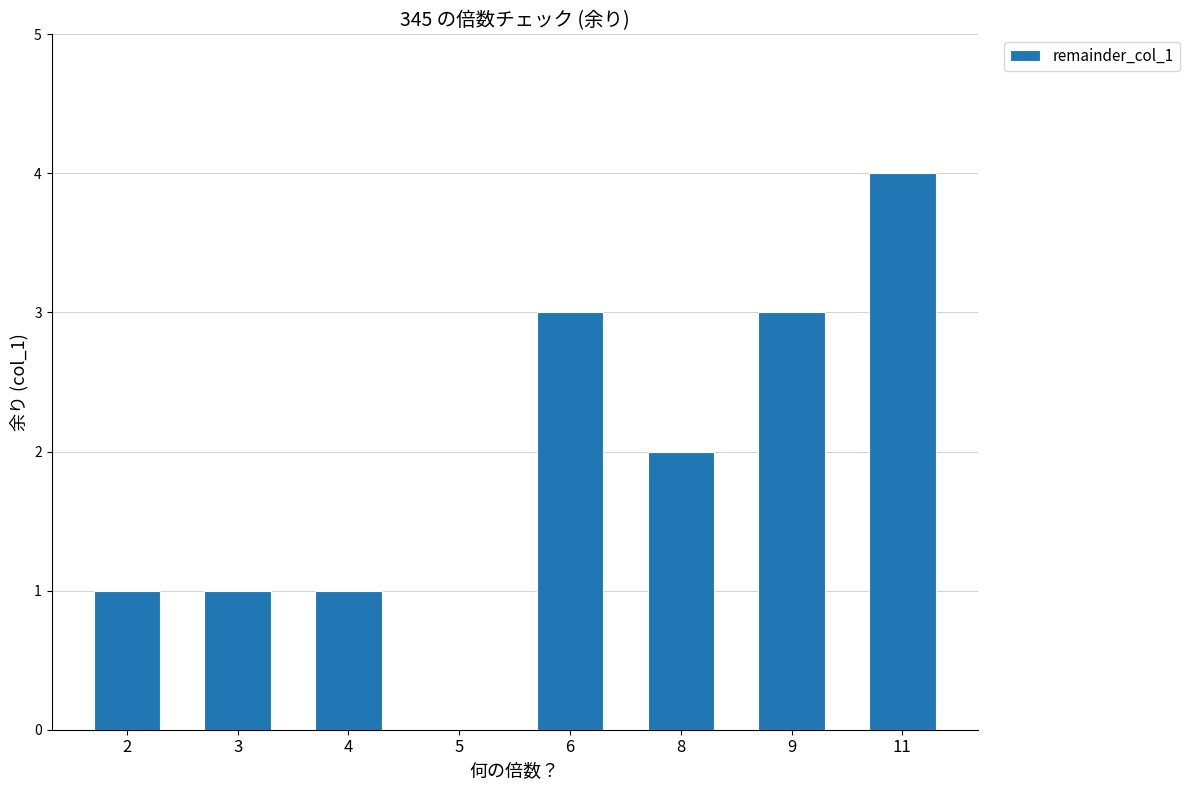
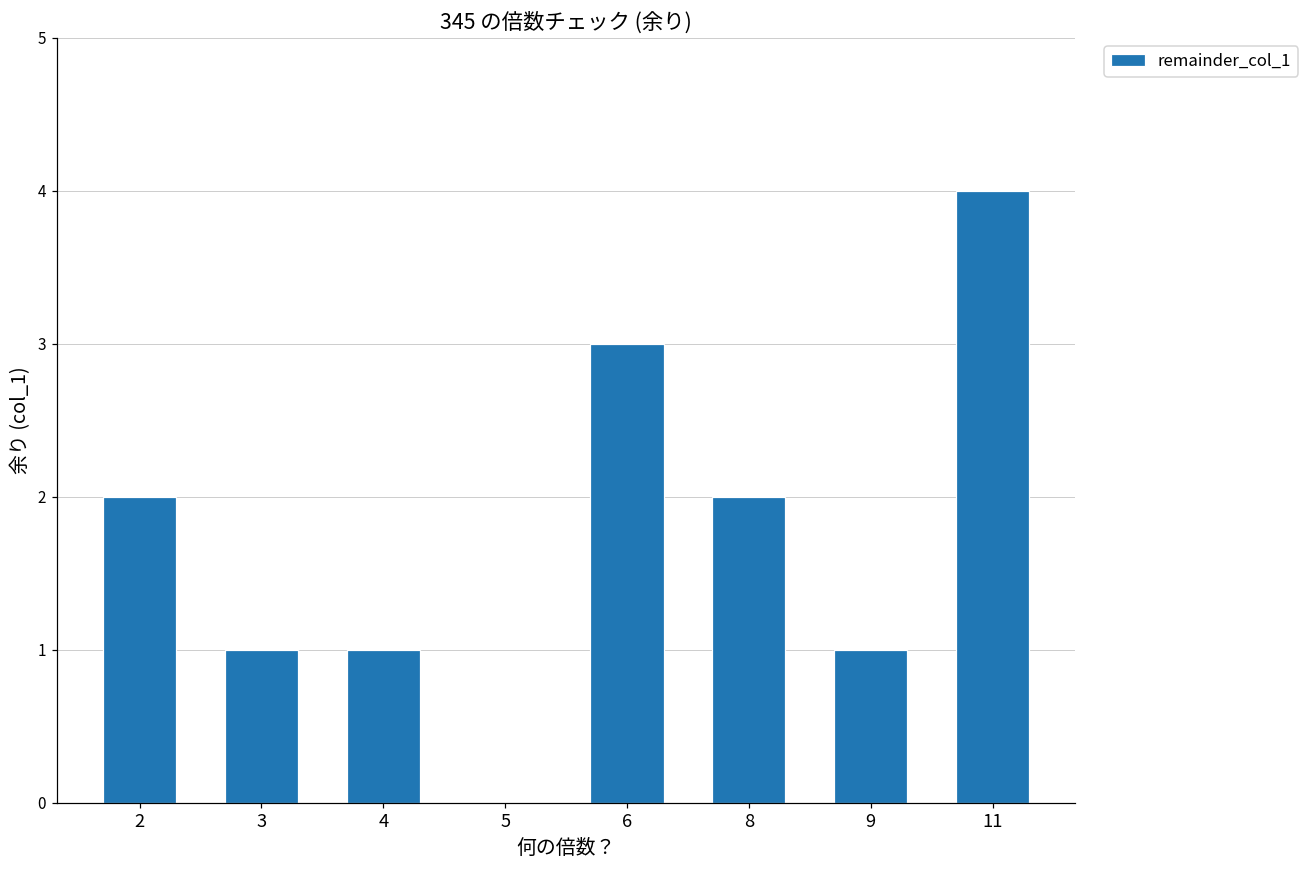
  {
-   "2": 1,
+   "2": 2,
    "3": 1,
    "4": 1,
    "5": 0,
    "6": 3,
    "8": 2,
-   "9": 3,
+   "9": 1,
    "11": 4
  }
